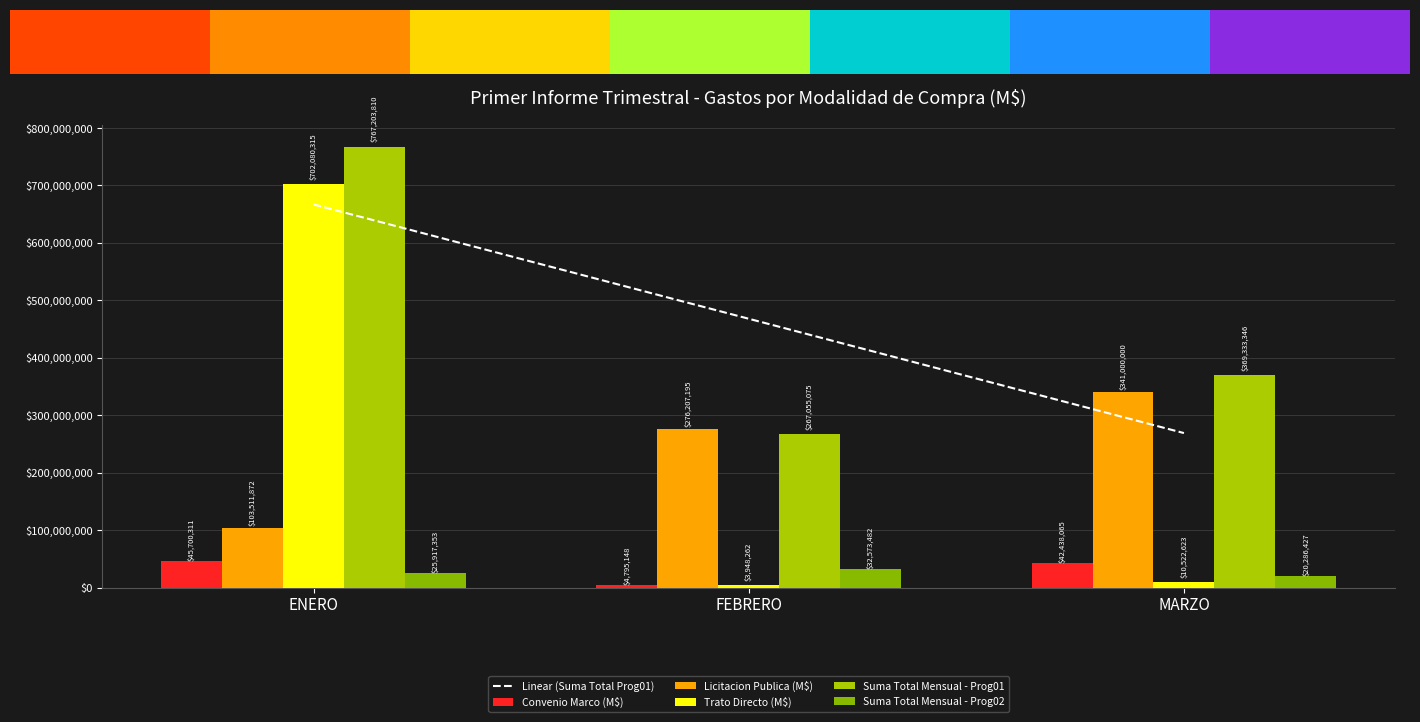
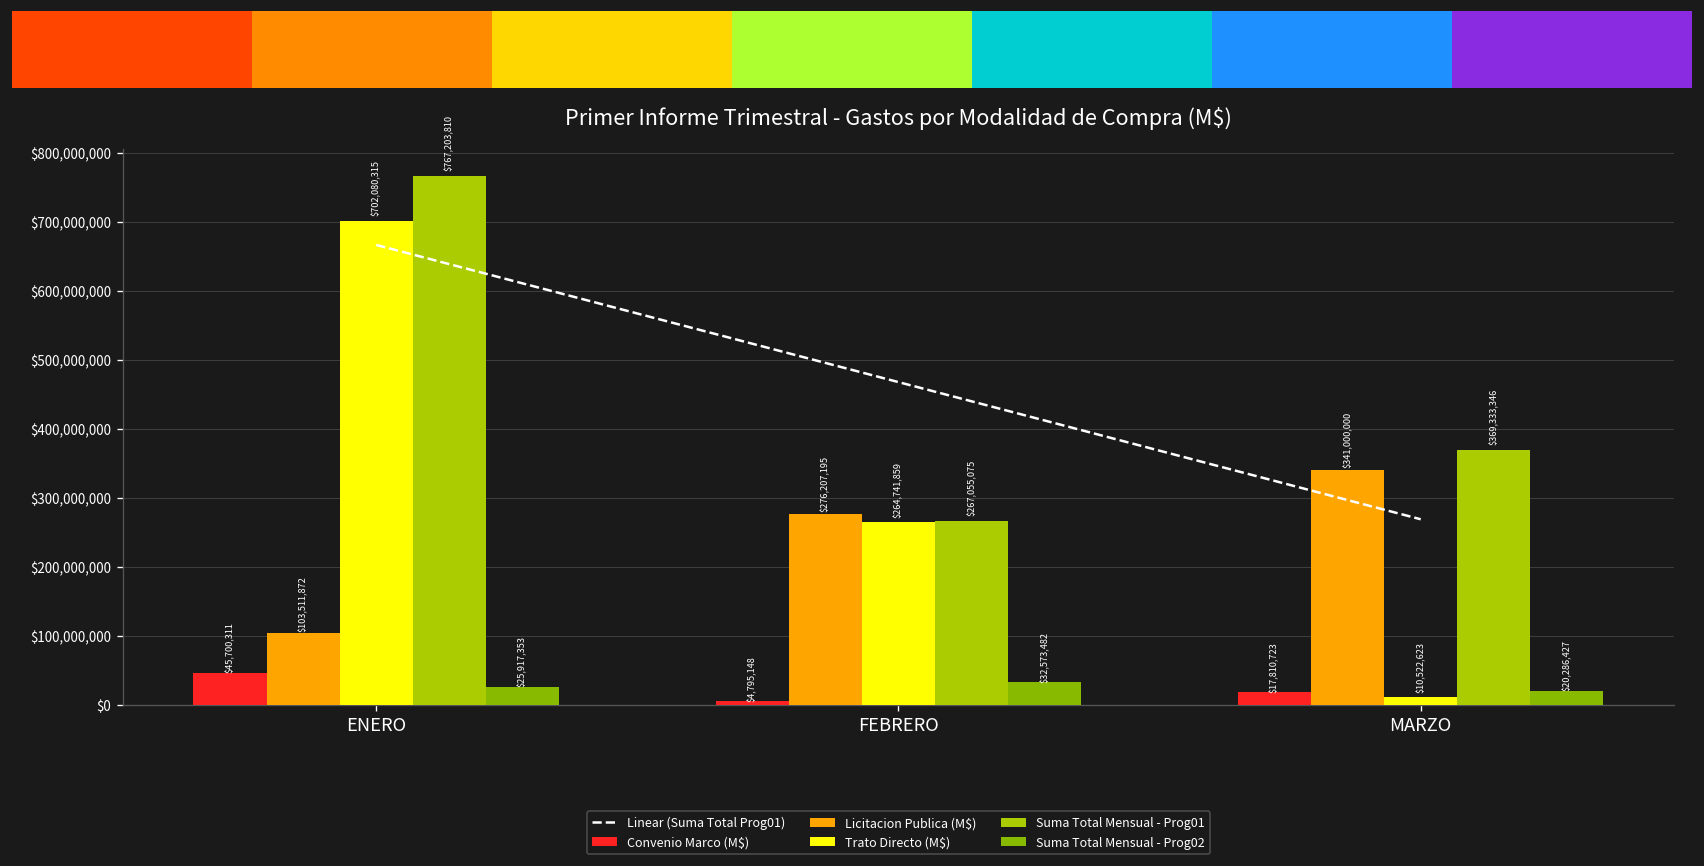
  {
    "Primer Informe Trimestral - Gastos por Modalidad de Compra (M$)": {
      "Convenio Marco (M$)": {
        "ENERO": "$45,700,311",
        "FEBRERO": "$4,795,148",
-       "MARZO": "$42,438,065"
+       "MARZO": "$17,810,723"
      },
      "Linear (Suma Total Prog01)": {
        "ENERO": "$670,000,000",
        "MARZO": "$270,000,000"
      },
      "Licitacion Publica (M$)": {
        "ENERO": "$103,511,872",
        "FEBRERO": "$276,207,195",
        "MARZO": "$341,000,000"
      },
      "Trato Directo (M$)": {
        "ENERO": "$702,080,315",
-       "FEBRERO": "$3,948,262",
+       "FEBRERO": "$264,741,859",
        "MARZO": "$10,522,623"
      }
    }
  }
